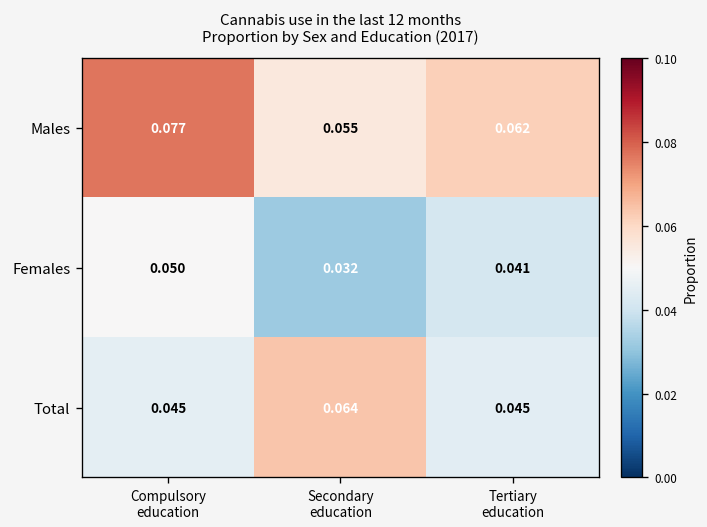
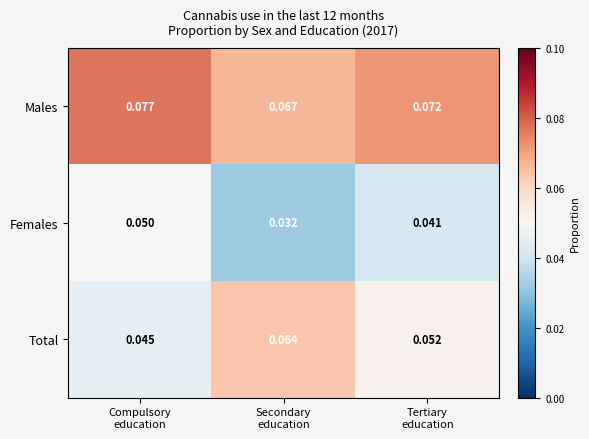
  {
    "Males": {
      "Compulsory education": 0.077,
-     "Secondary education": 0.055,
-     "Tertiary education": 0.062
+     "Secondary education": 0.067,
+     "Tertiary education": 0.072
    },
    "Females": {
      "Compulsory education": 0.050,
      "Secondary education": 0.032,
      "Tertiary education": 0.041
    },
    "Total": {
      "Compulsory education": 0.045,
      "Secondary education": 0.064,
-     "Tertiary education": 0.045
+     "Tertiary education": 0.052
    }
  }
